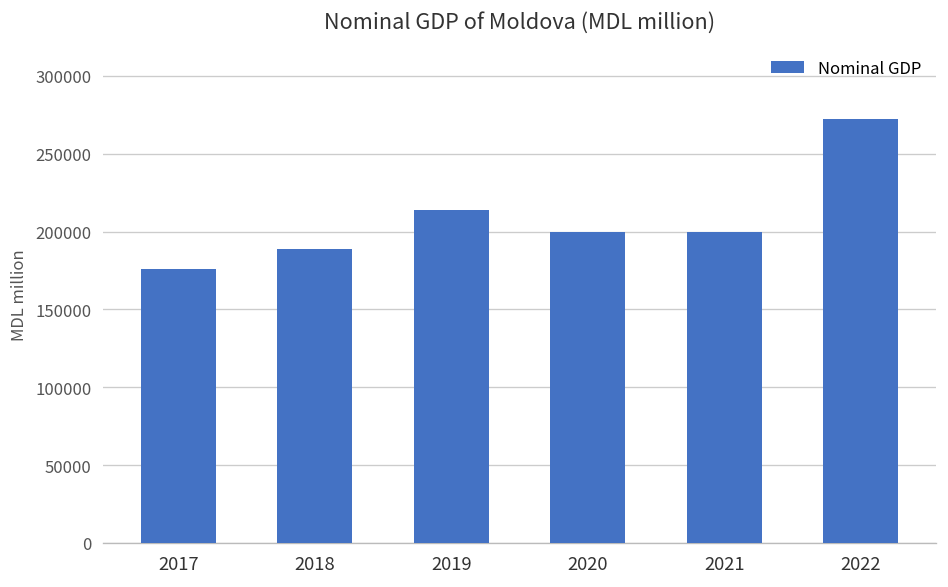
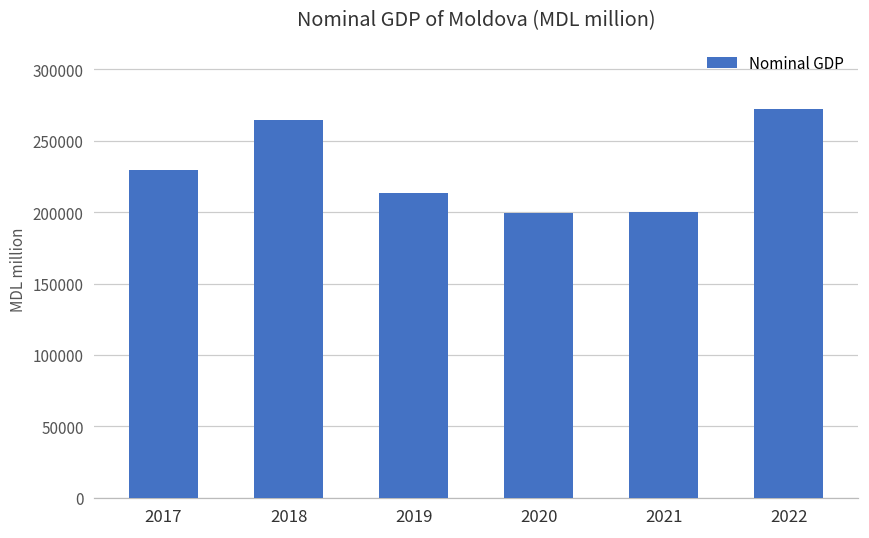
  {
-   "2017": 176000,
-   "2018": 189000,
+   "2017": 229000,
+   "2018": 264000,
    "2019": 214000,
    "2020": 200000,
    "2021": 200000,
    "2022": 273000
  }
